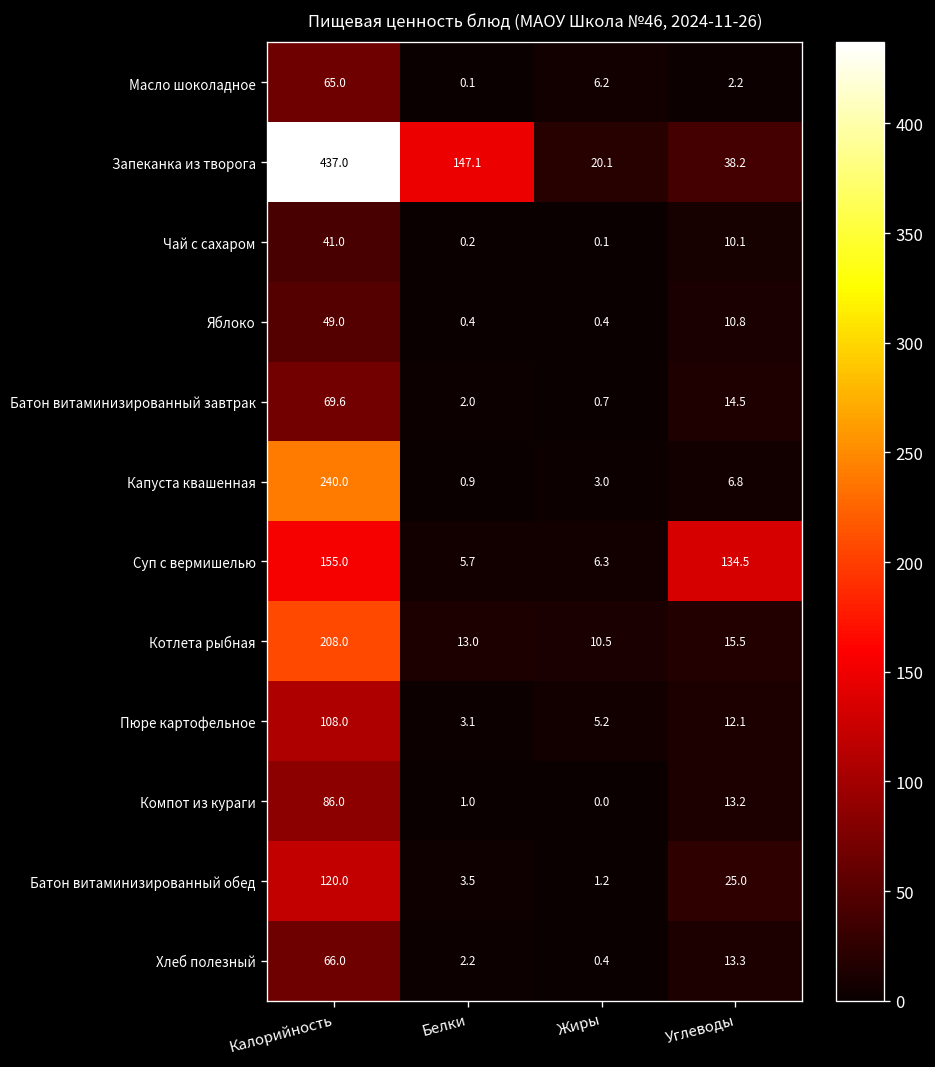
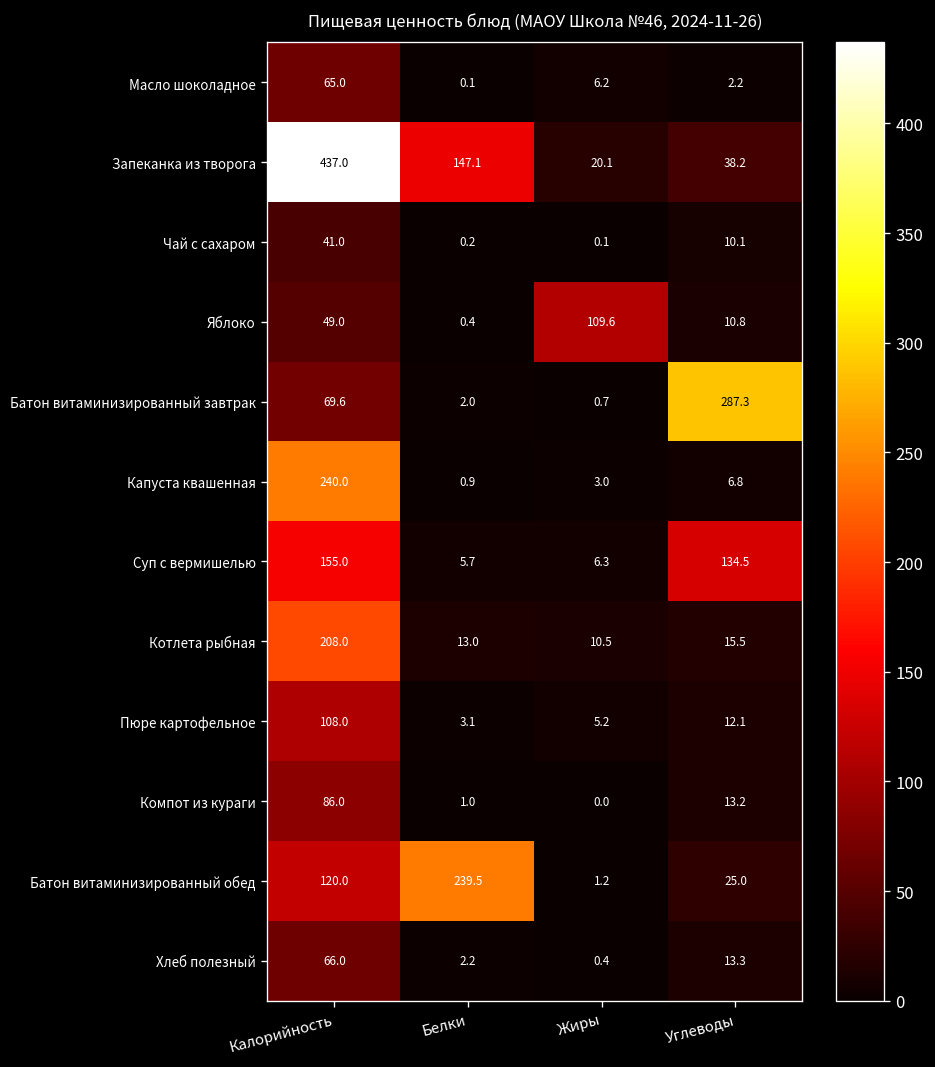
  {
    "Масло шоколадное": {
      "Калорийность": 65.0,
      "Белки": 0.1,
      "Жиры": 6.2,
      "Углеводы": 2.2
    },
    "Запеканка из творога": {
      "Калорийность": 437.0,
      "Белки": 147.1,
      "Жиры": 20.1,
      "Углеводы": 38.2
    },
    "Чай с сахаром": {
      "Калорийность": 41.0,
      "Белки": 0.2,
      "Жиры": 0.1,
      "Углеводы": 10.1
    },
    "Яблоко": {
      "Калорийность": 49.0,
      "Белки": 0.4,
-     "Жиры": 0.4,
+     "Жиры": 109.6,
      "Углеводы": 10.8
    },
    "Батон витаминизированный завтрак": {
      "Калорийность": 69.6,
      "Белки": 2.0,
      "Жиры": 0.7,
-     "Углеводы": 14.5
+     "Углеводы": 287.3
    },
    "Капуста квашенная": {
      "Калорийность": 240.0,
      "Белки": 0.9,
      "Жиры": 3.0,
      "Углеводы": 6.8
    },
    "Суп с вермишелью": {
      "Калорийность": 155.0,
      "Белки": 5.7,
      "Жиры": 6.3,
      "Углеводы": 134.5
    },
    "Котлета рыбная": {
      "Калорийность": 208.0,
      "Белки": 13.0,
      "Жиры": 10.5,
      "Углеводы": 15.5
    },
    "Пюре картофельное": {
      "Калорийность": 108.0,
      "Белки": 3.1,
      "Жиры": 5.2,
      "Углеводы": 12.1
    },
    "Компот из кураги": {
      "Калорийность": 86.0,
      "Белки": 1.0,
      "Жиры": 0.0,
      "Углеводы": 13.2
    },
    "Батон витаминизированный обед": {
      "Калорийность": 120.0,
-     "Белки": 3.5,
+     "Белки": 239.5,
      "Жиры": 1.2,
      "Углеводы": 25.0
    },
    "Хлеб полезный": {
      "Калорийность": 66.0,
      "Белки": 2.2,
      "Жиры": 0.4,
      "Углеводы": 13.3
    }
  }
